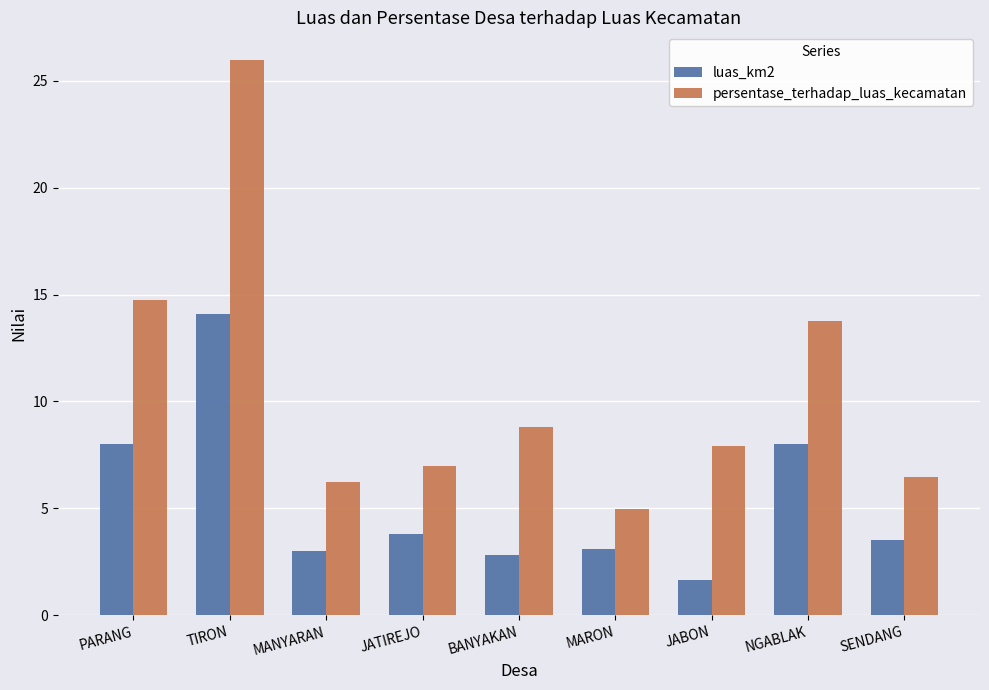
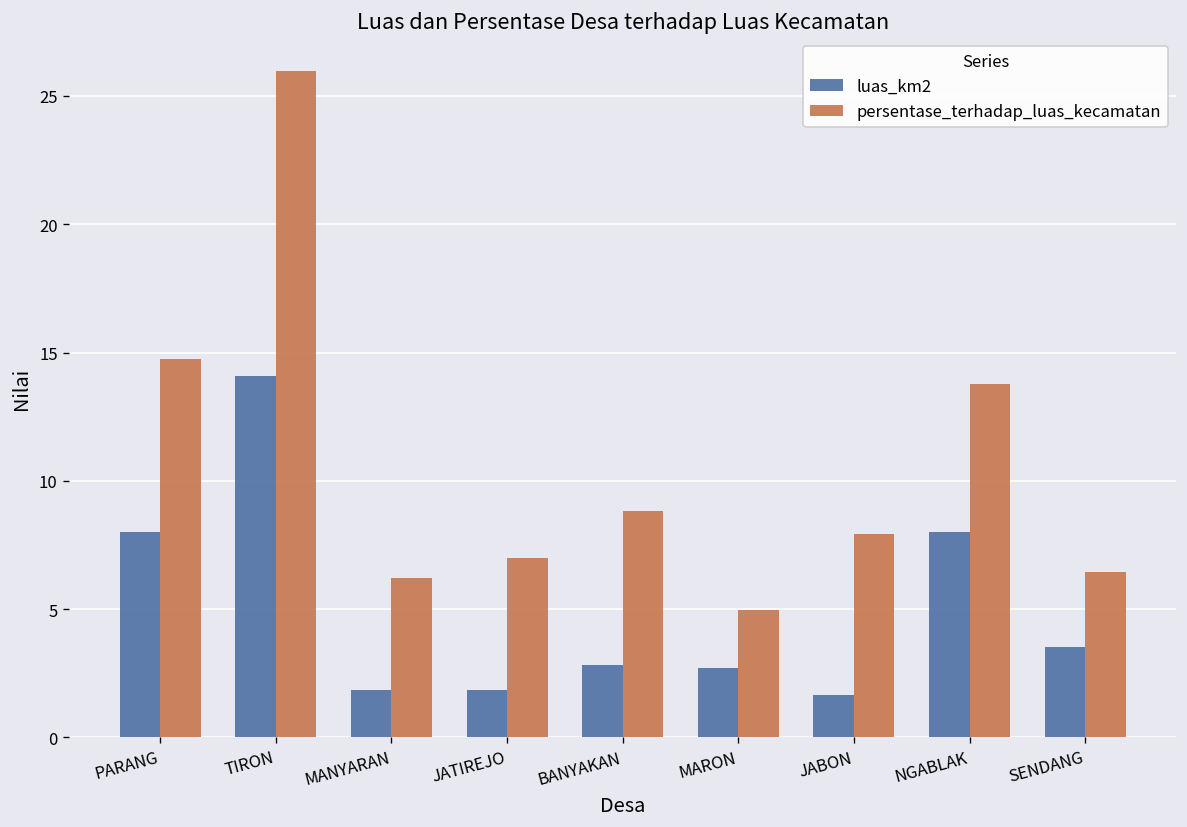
  {
    "luas_km2": {
      "PARANG": 8.0,
      "TIRON": 14.1,
-     "MANYARAN": 3.0,
-     "JATIREJO": 3.8,
+     "MANYARAN": 1.8,
+     "JATIREJO": 1.8,
      "BANYAKAN": 2.8,
-     "MARON": 3.1,
+     "MARON": 2.7,
      "JABON": 1.7,
      "NGABLAK": 8.0,
      "SENDANG": 3.5
    },
    "persentase_terhadap_luas_kecamatan": {
      "PARANG": 14.7,
      "TIRON": 26.0,
      "MANYARAN": 6.2,
      "JATIREJO": 7.0,
      "BANYAKAN": 8.8,
      "MARON": 5.0,
      "JABON": 7.9,
      "NGABLAK": 13.8,
      "SENDANG": 6.5
    }
  }
